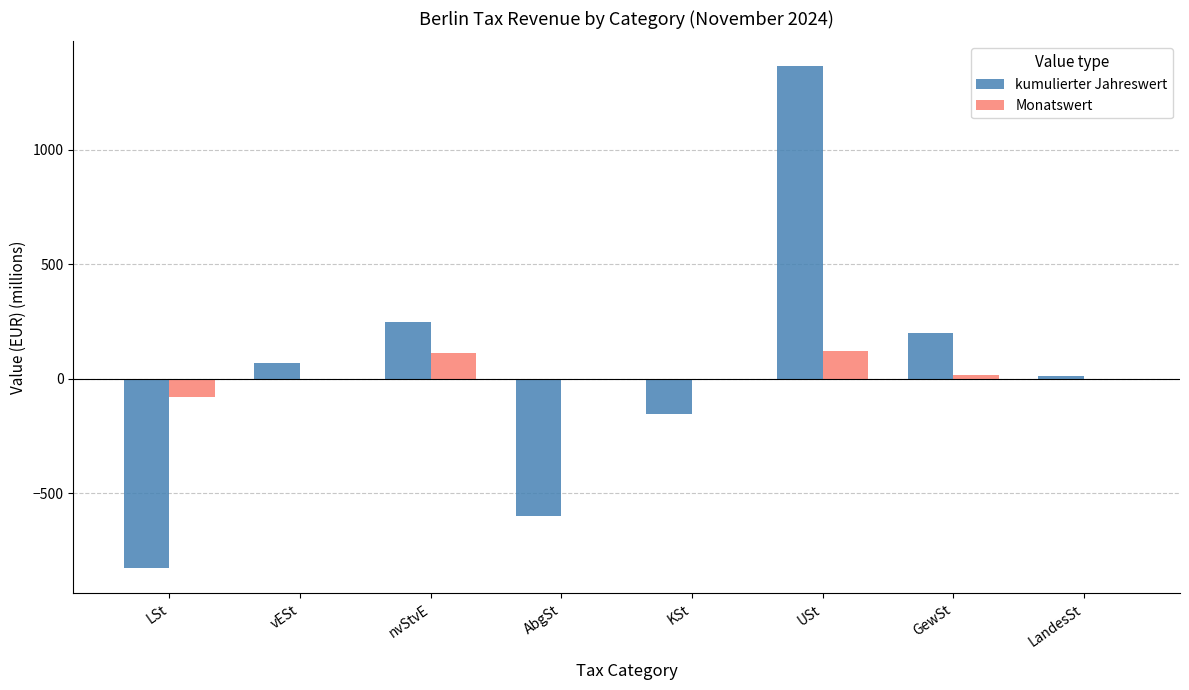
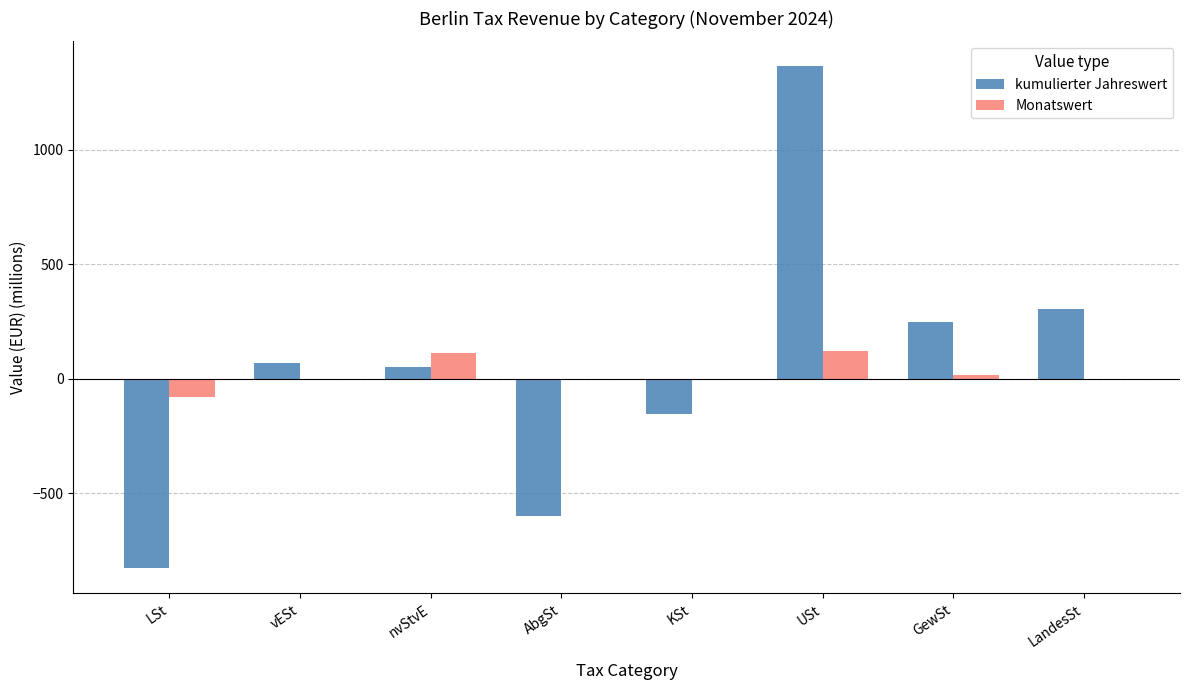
  {
    "kumulierter Jahreswert": {
      "LSt": -830,
      "vESt": 70,
-     "nvStvE": 250,
+     "nvStvE": 50,
      "AbgSt": -600,
      "KSt": -150,
      "USt": 1360,
-     "GewSt": 200,
-     "LandesSt": 10
+     "GewSt": 250,
+     "LandesSt": 300
    },
    "Monatswert": {
      "LSt": -80,
      "nvStvE": 110,
      "AbgSt": 0,
      "KSt": 0,
      "USt": 120,
      "GewSt": 20,
      "LandesSt": 0
    }
  }
